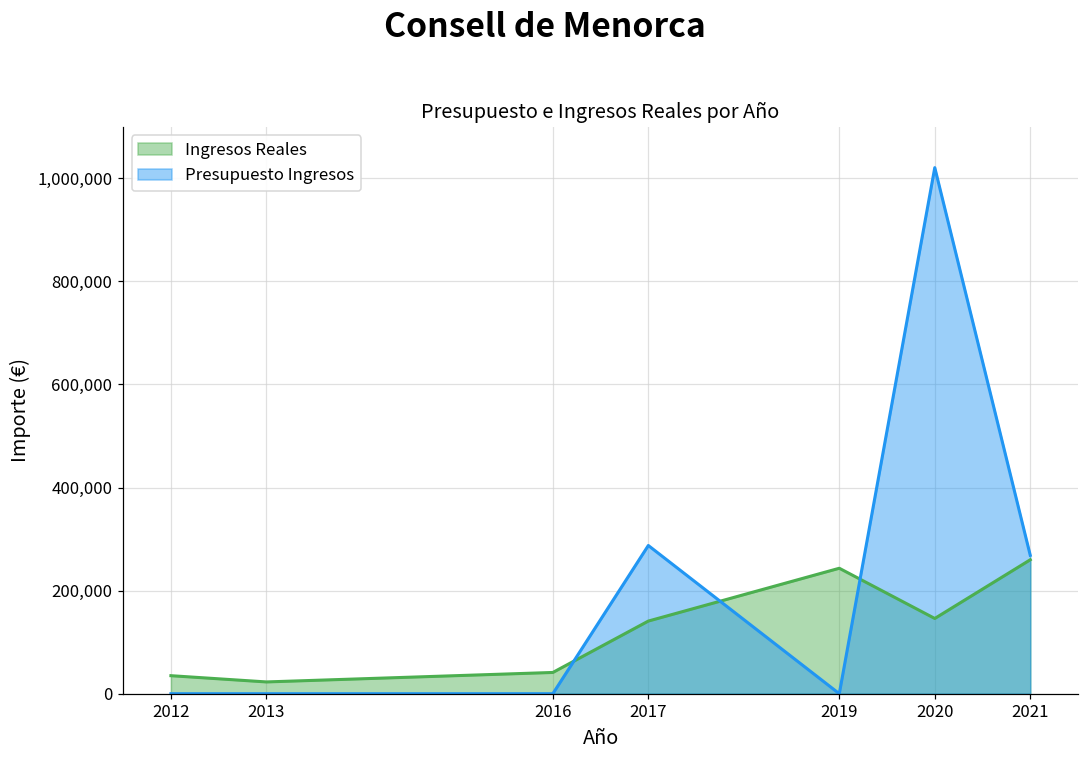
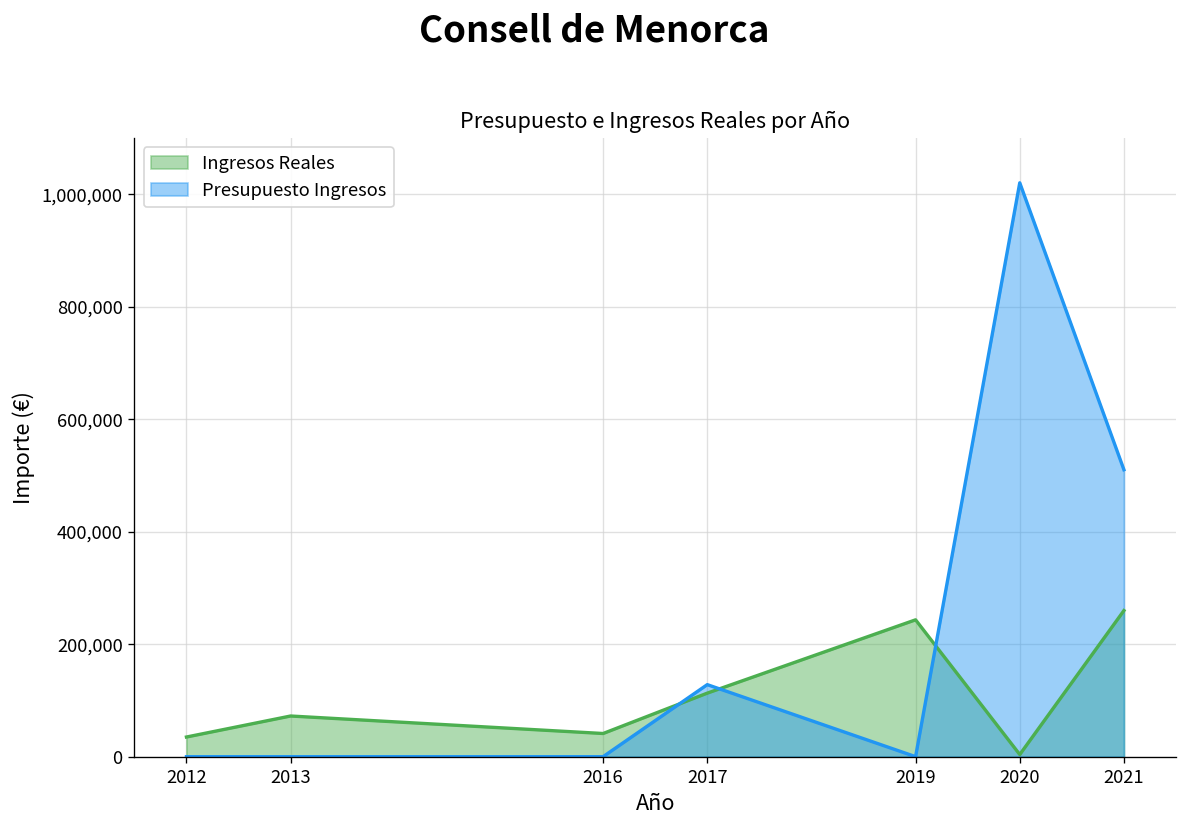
  {
    "Ingresos Reales": {
      "2012": "30,000",
-     "2013": "20,000",
+     "2013": "70,000",
      "2016": "40,000",
-     "2017": "140,000",
+     "2017": "110,000",
      "2019": "240,000",
-     "2020": "150,000",
+     "2020": "0",
      "2021": "260,000"
    },
    "Presupuesto Ingresos": {
      "2012": "0",
      "2013": "0",
      "2016": "0",
-     "2017": "290,000",
+     "2017": "130,000",
      "2019": "0",
      "2020": "1,020,000",
-     "2021": "270,000"
+     "2021": "510,000"
    }
  }
